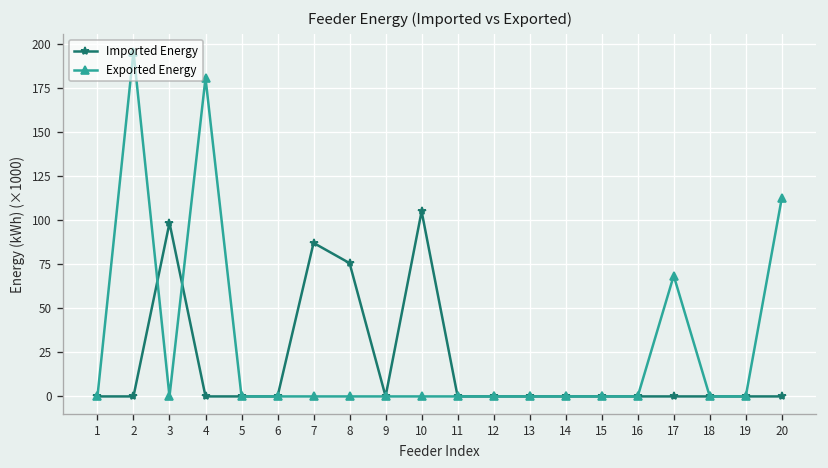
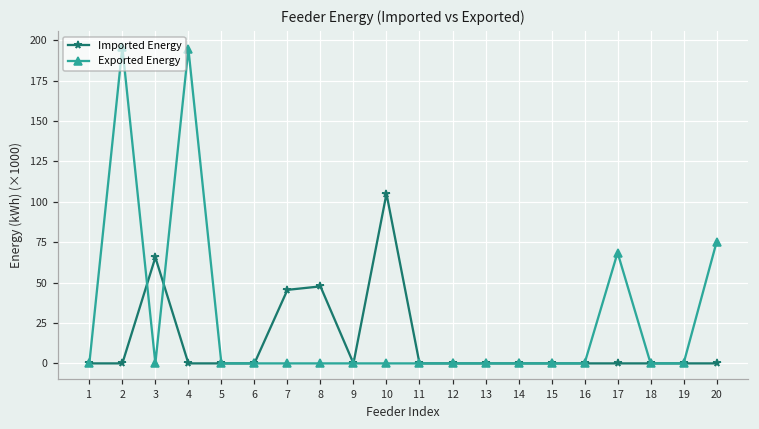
  {
    "Imported Energy": {
      "2": 0,
-     "3": 98,
+     "3": 66,
      "4": 0,
-     "7": 87,
-     "8": 76,
+     "7": 46,
+     "8": 48,
      "10": 105,
      "17": 0,
      "20": 0
    },
    "Exported Energy": {
      "3": 0,
-     "4": 181,
+     "4": 195,
      "7": 0,
      "8": 0,
      "10": 0,
      "17": 69,
-     "20": 112
+     "20": 75
    }
  }
